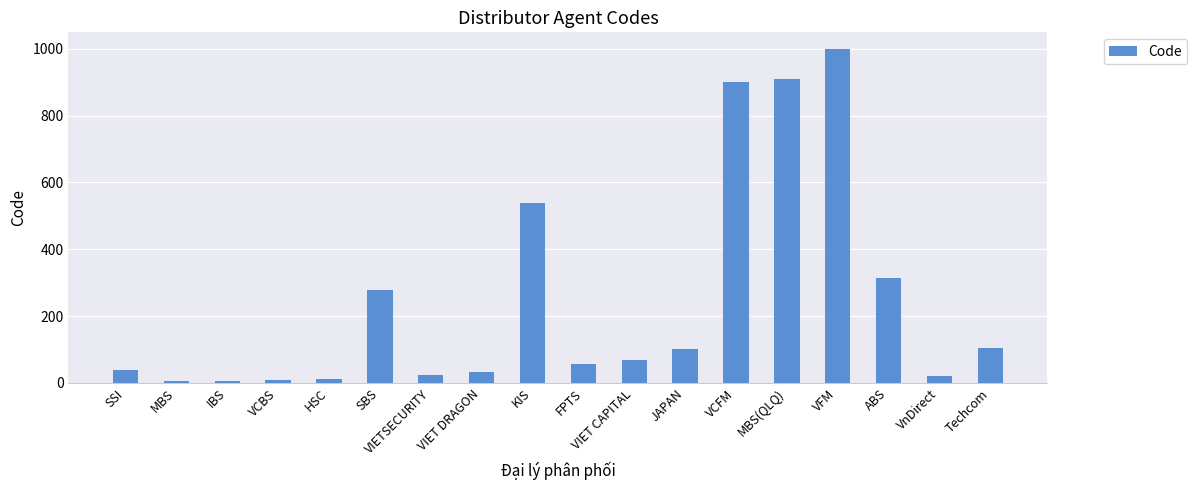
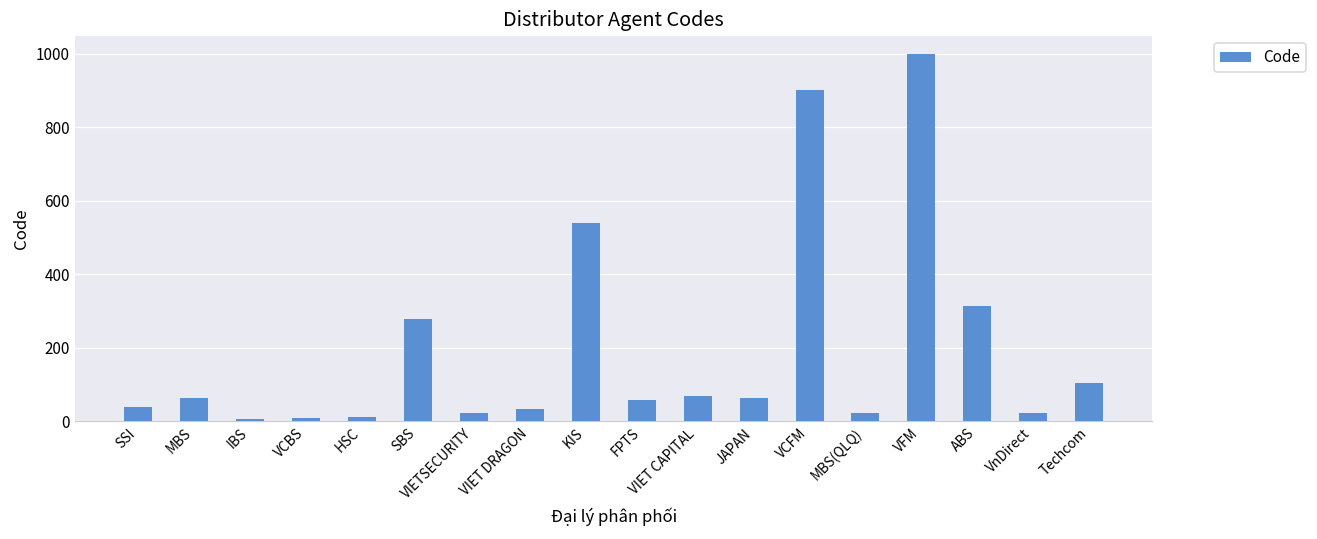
  {
    "SSI": 40,
-   "MBS": 10,
+   "MBS": 60,
    "VCBS": 10,
    "HSC": 10,
    "SBS": 280,
    "VIETSECURITY": 20,
    "VIET DRAGON": 30,
    "KIS": 540,
    "FPTS": 60,
    "VIET CAPITAL": 70,
-   "JAPAN": 100,
+   "JAPAN": 60,
    "VCFM": 900,
-   "MBS(QLQ)": 910,
+   "MBS(QLQ)": 20,
    "VFM": 1000,
    "ABS": 310,
    "VnDirect": 20,
    "Techcom": 110
  }
